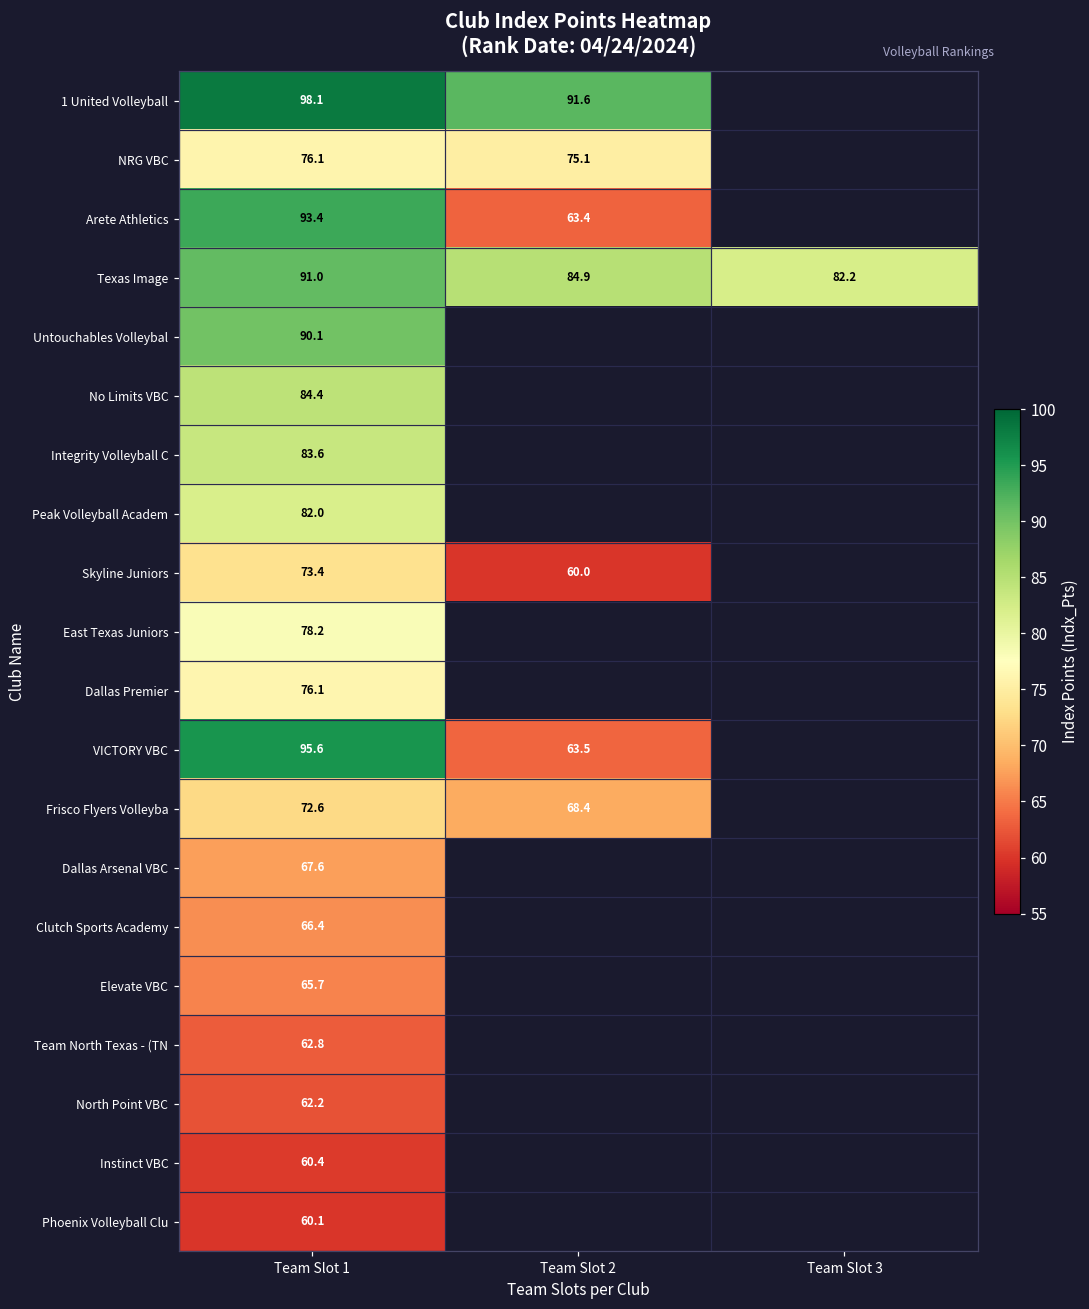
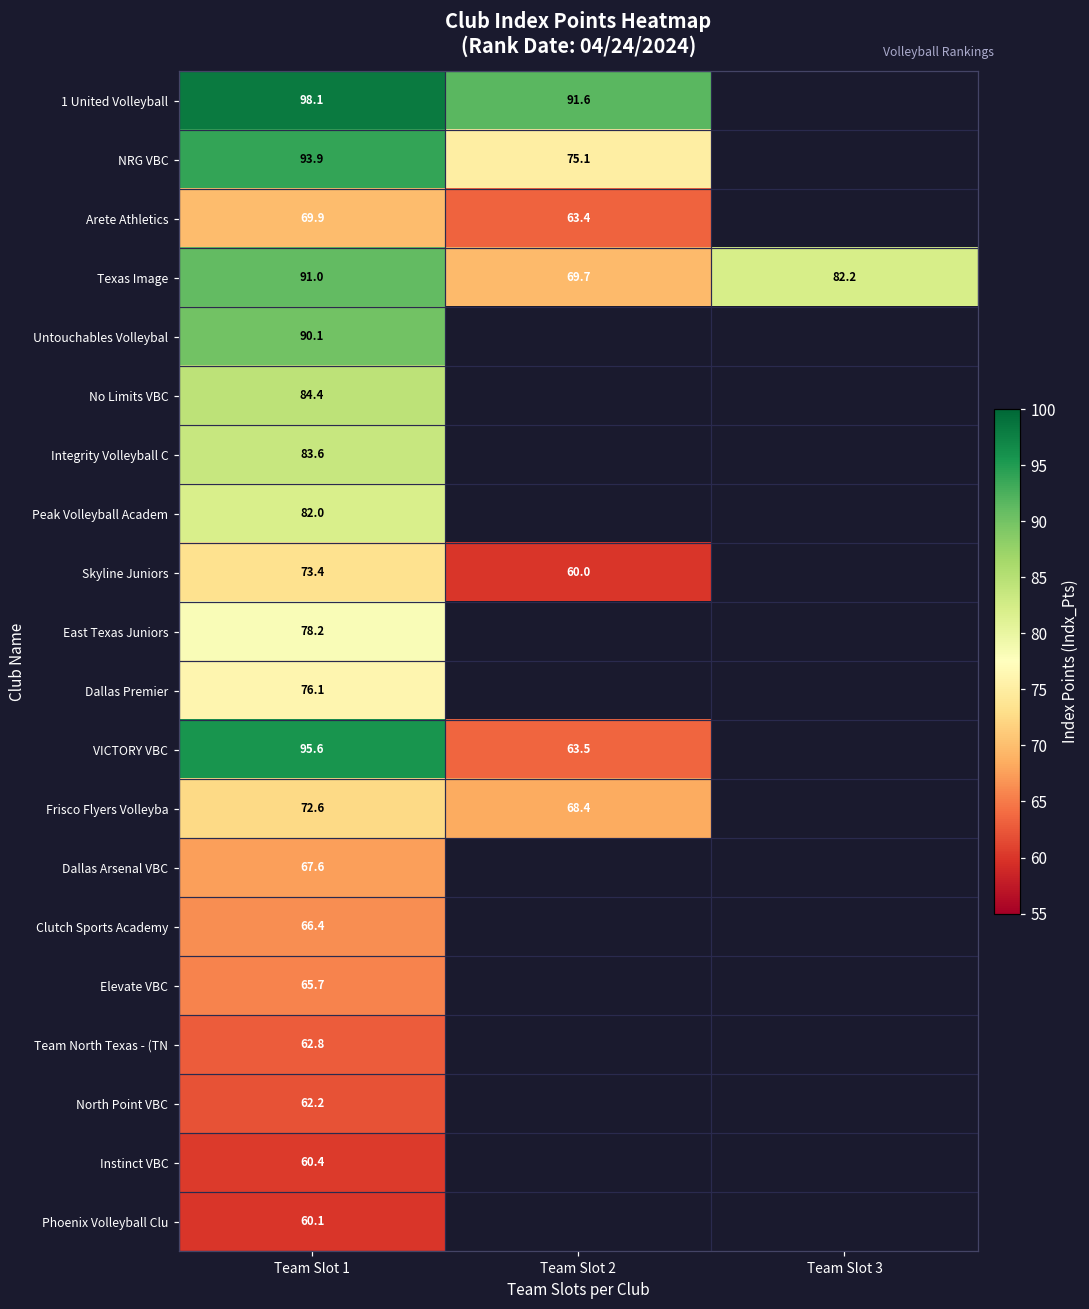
  {
    "1 United Volleyball": {
      "Team Slot 1": 98.1,
      "Team Slot 2": 91.6
    },
    "NRG VBC": {
-     "Team Slot 1": 76.1,
+     "Team Slot 1": 93.9,
      "Team Slot 2": 75.1
    },
    "Arete Athletics": {
-     "Team Slot 1": 93.4,
+     "Team Slot 1": 69.9,
      "Team Slot 2": 63.4
    },
    "Texas Image": {
      "Team Slot 1": 91.0,
-     "Team Slot 2": 84.9,
+     "Team Slot 2": 69.7,
      "Team Slot 3": 82.2
    },
    "Untouchables Volleybal": {
      "Team Slot 1": 90.1
    },
    "No Limits VBC": {
      "Team Slot 1": 84.4
    },
    "Integrity Volleyball C": {
      "Team Slot 1": 83.6
    },
    "Peak Volleyball Academ": {
      "Team Slot 1": 82.0
    },
    "Skyline Juniors": {
      "Team Slot 1": 73.4,
      "Team Slot 2": 60.0
    },
    "East Texas Juniors": {
      "Team Slot 1": 78.2
    },
    "Dallas Premier": {
      "Team Slot 1": 76.1
    },
    "VICTORY VBC": {
      "Team Slot 1": 95.6,
      "Team Slot 2": 63.5
    },
    "Frisco Flyers Volleyba": {
      "Team Slot 1": 72.6,
      "Team Slot 2": 68.4
    },
    "Dallas Arsenal VBC": {
      "Team Slot 1": 67.6
    },
    "Clutch Sports Academy": {
      "Team Slot 1": 66.4
    },
    "Elevate VBC": {
      "Team Slot 1": 65.7
    },
    "Team North Texas - (TN": {
      "Team Slot 1": 62.8
    },
    "North Point VBC": {
      "Team Slot 1": 62.2
    },
    "Instinct VBC": {
      "Team Slot 1": 60.4
    },
    "Phoenix Volleyball Clu": {
      "Team Slot 1": 60.1
    }
  }
